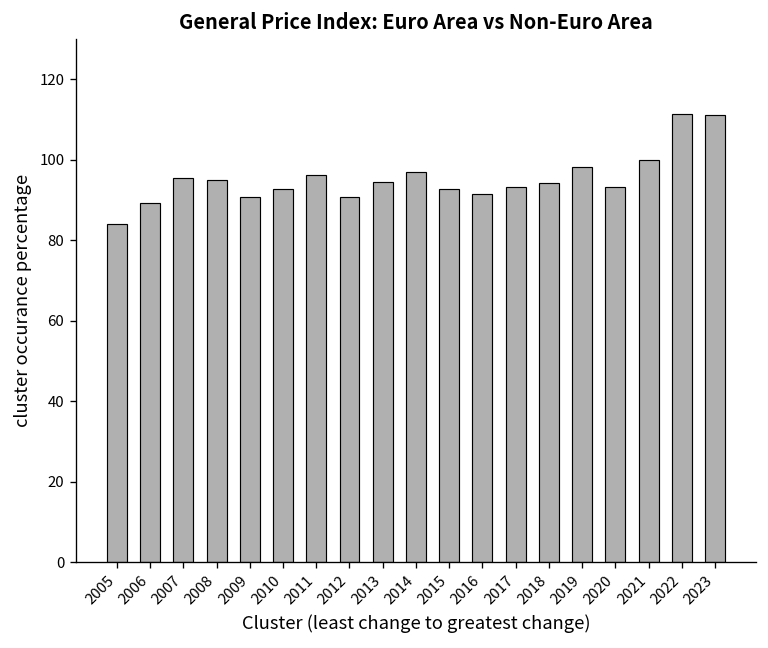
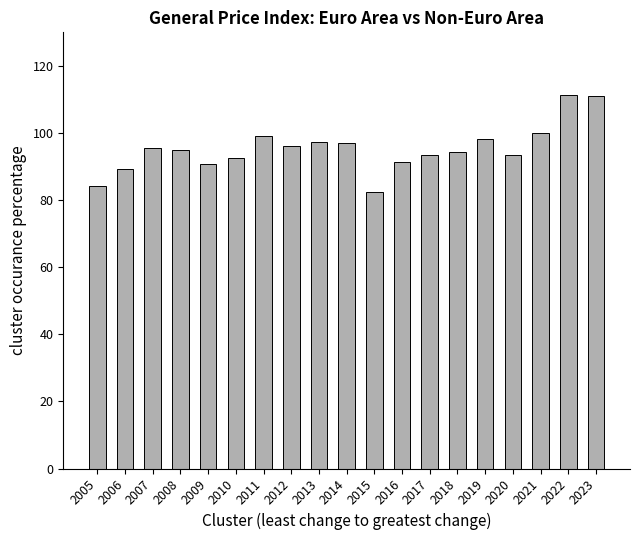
  {
    "2005": 84,
    "2006": 89,
    "2007": 95,
    "2008": 95,
    "2009": 91,
    "2010": 93,
-   "2011": 96,
-   "2012": 91,
-   "2013": 95,
+   "2011": 99,
+   "2012": 96,
+   "2013": 97,
    "2014": 97,
-   "2015": 93,
+   "2015": 83,
    "2016": 91,
    "2017": 93,
    "2018": 94,
    "2019": 98,
    "2020": 93,
    "2021": 100,
    "2022": 111,
    "2023": 111
  }
